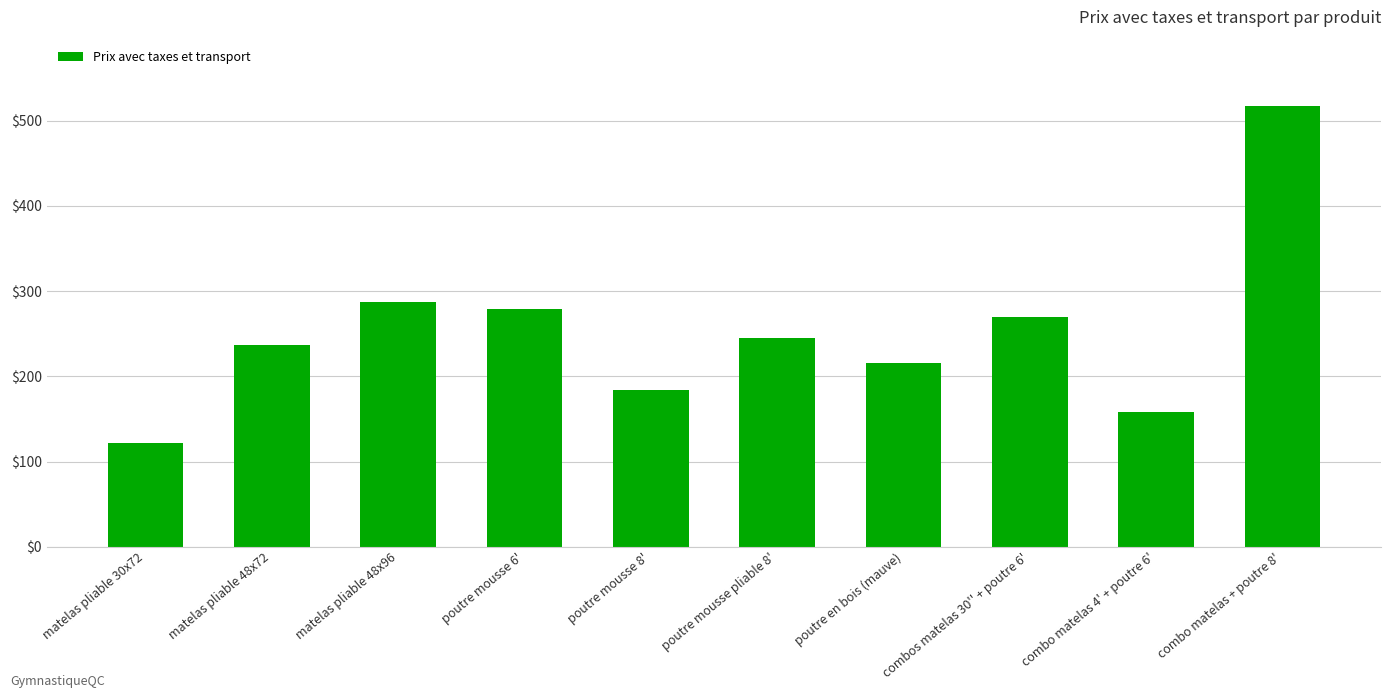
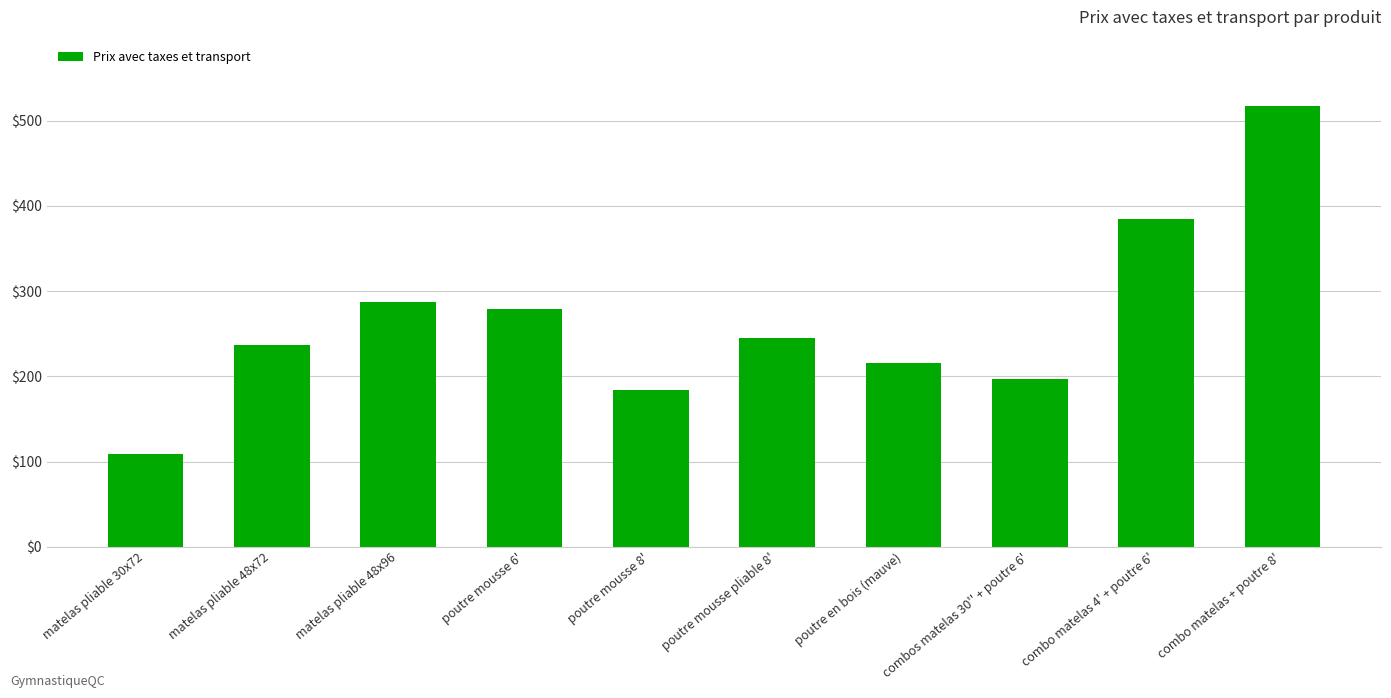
  {
-   "matelas pliable 30x72": "$120",
+   "matelas pliable 30x72": "$110",
    "matelas pliable 48x72": "$240",
    "matelas pliable 48x96": "$290",
    "poutre mousse 6'": "$280",
    "poutre mousse 8'": "$180",
    "poutre mousse pliable 8'": "$250",
    "poutre en bois (mauve)": "$220",
-   "combos matelas 30'' + poutre 6'": "$270",
-   "combo matelas 4' + poutre 6'": "$160",
+   "combos matelas 30'' + poutre 6'": "$200",
+   "combo matelas 4' + poutre 6'": "$390",
    "combo matelas + poutre 8'": "$520"
  }
